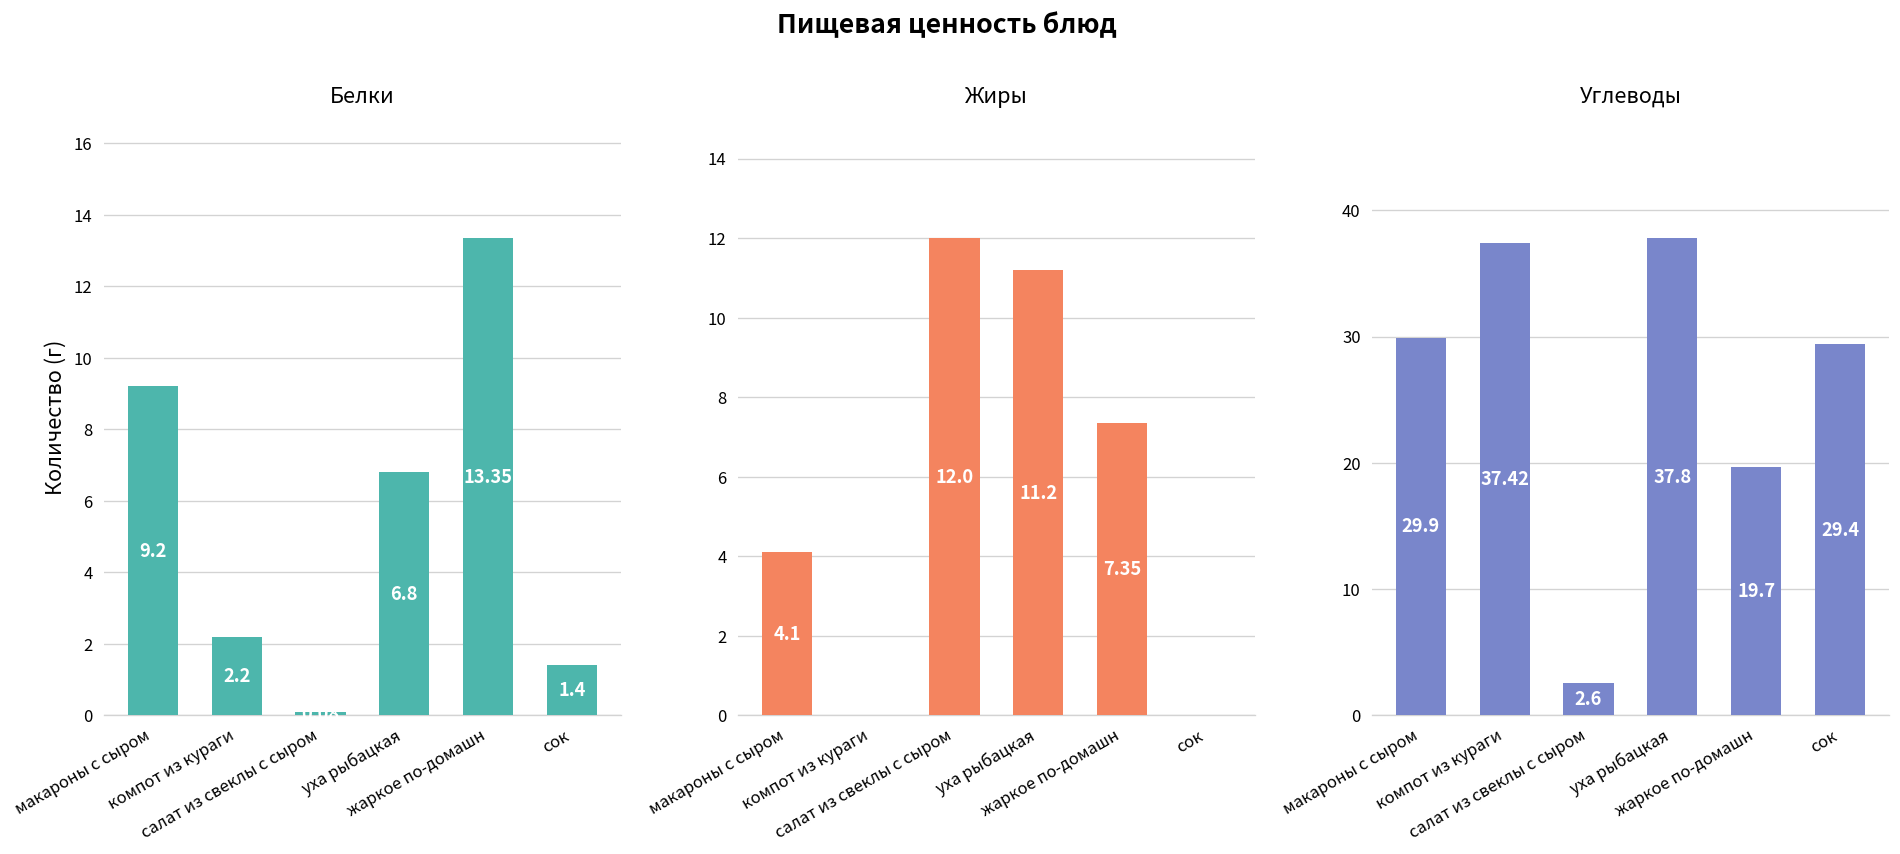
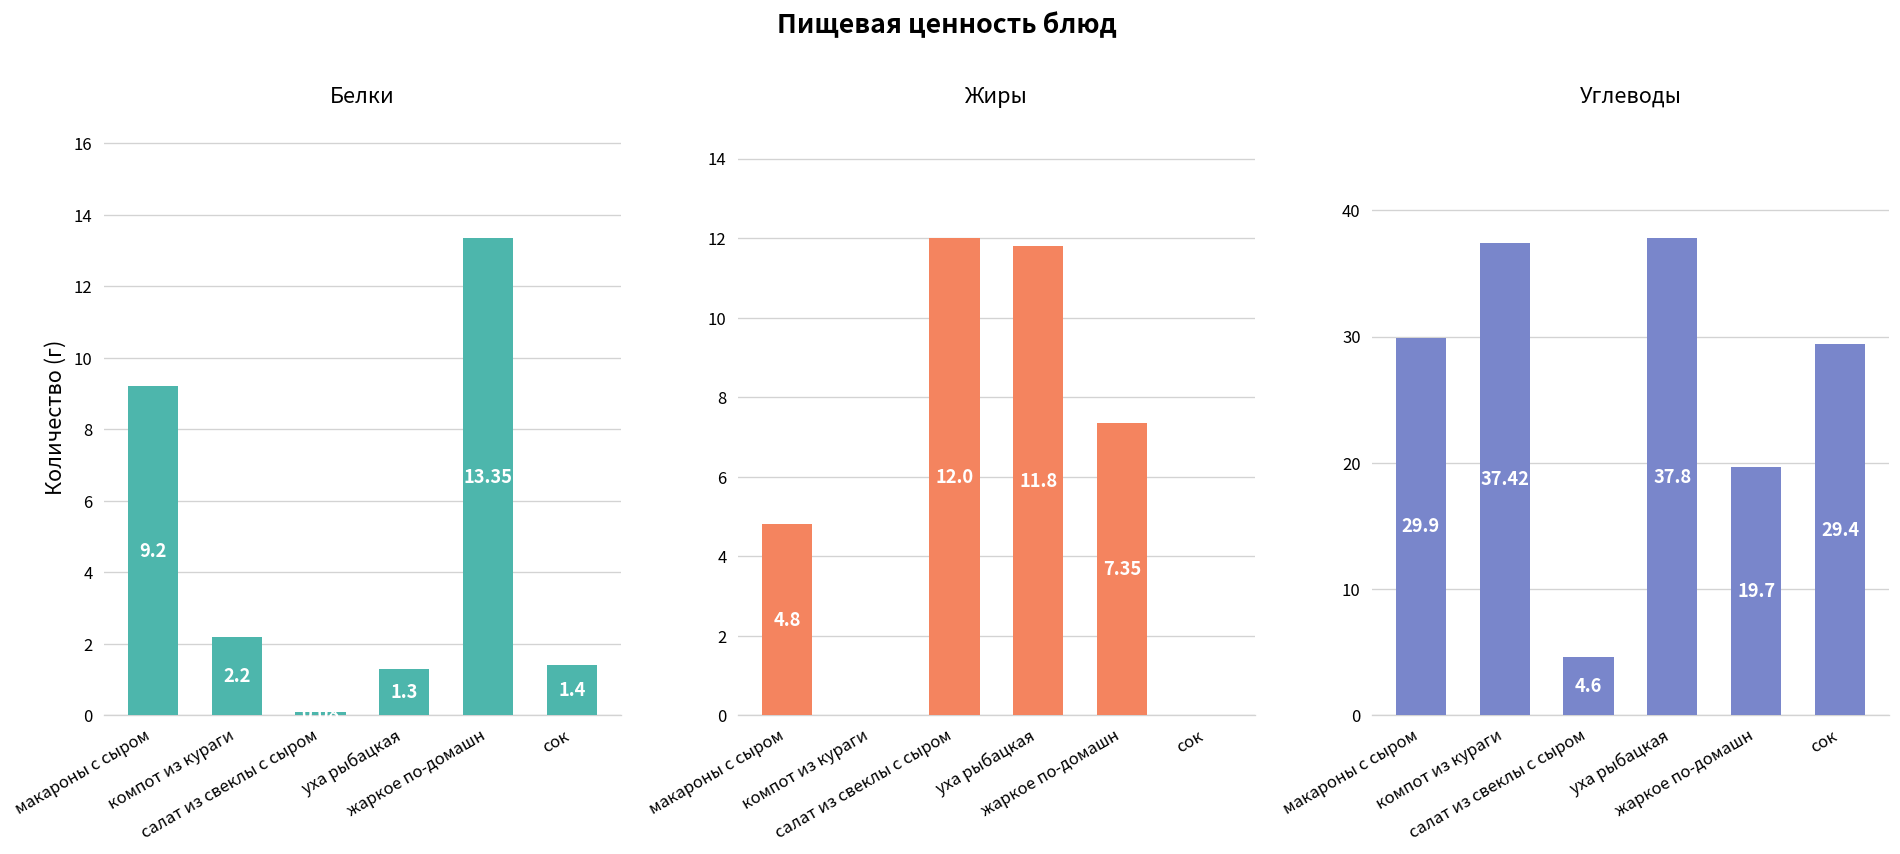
  {
    "Белки": {
      "макароны с сыром": 9.2,
      "компот из кураги": 2.2,
-     "уха рыбацкая": 6.8,
+     "уха рыбацкая": 1.3,
      "жаркое по-домашн": 13.35,
      "сок": 1.4
    },
    "Жиры": {
-     "макароны с сыром": 4.1,
+     "макароны с сыром": 4.8,
      "салат из свеклы с сыром": 12.0,
-     "уха рыбацкая": 11.2,
+     "уха рыбацкая": 11.8,
      "жаркое по-домашн": 7.35
    },
    "Углеводы": {
      "макароны с сыром": 29.9,
      "компот из кураги": 37.42,
-     "салат из свеклы с сыром": 2.6,
+     "салат из свеклы с сыром": 4.6,
      "уха рыбацкая": 37.8,
      "жаркое по-домашн": 19.7,
      "сок": 29.4
    }
  }
